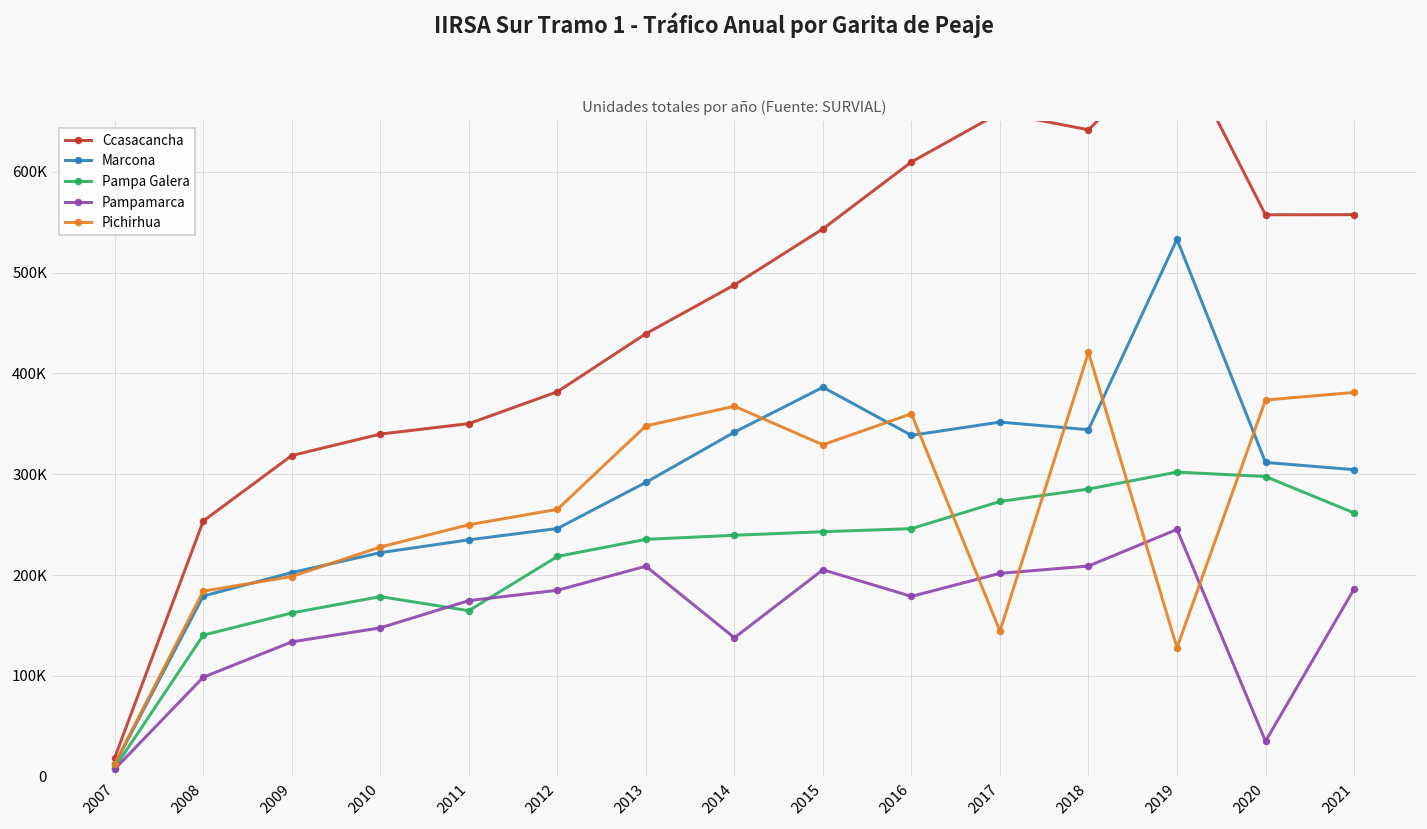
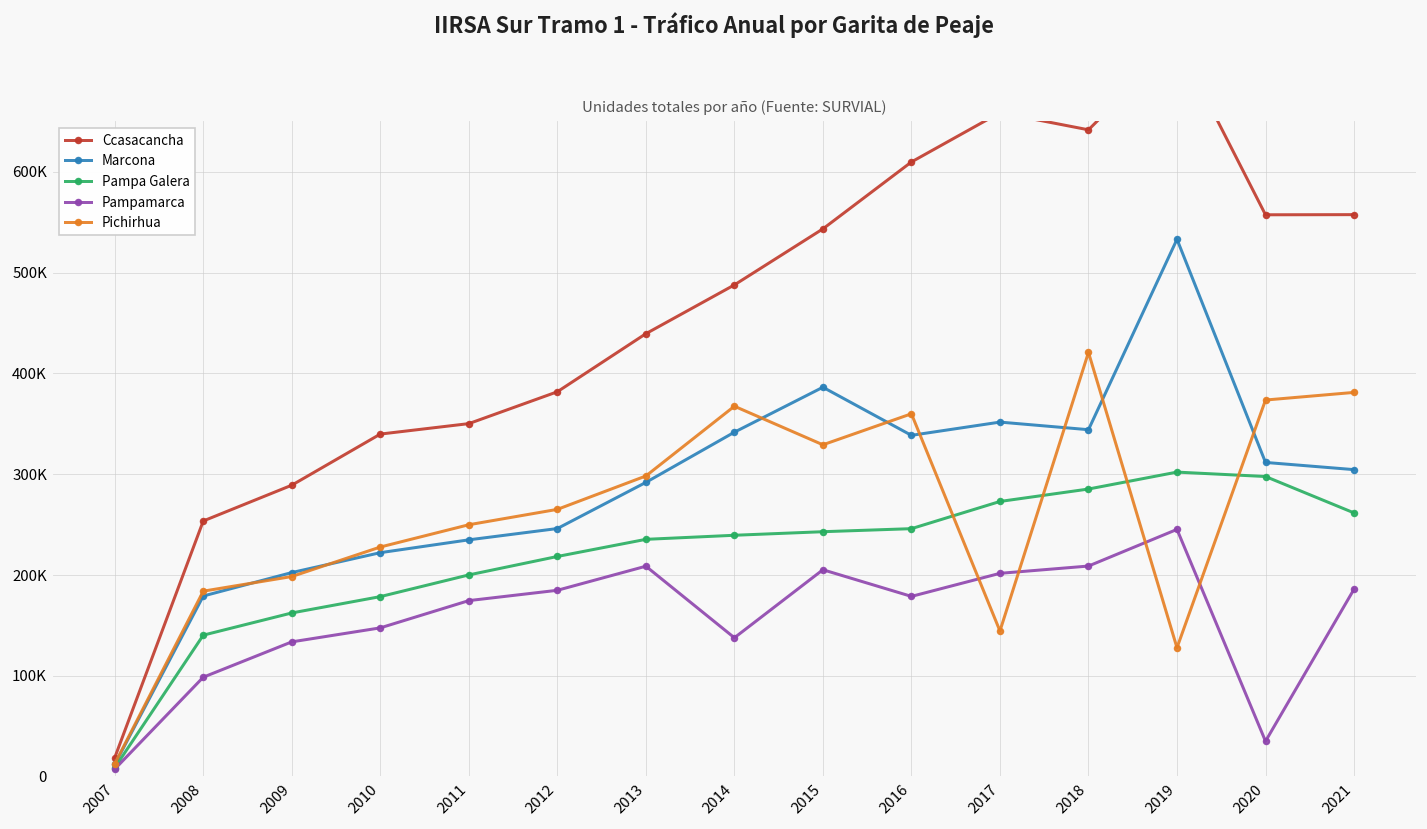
  {
    "Ccasacancha": {
      "2007": 20000,
      "2008": 250000,
-     "2009": 320000,
+     "2009": 290000,
      "2010": 340000,
      "2011": 350000,
      "2012": 380000,
      "2013": 440000,
      "2014": 490000,
      "2015": 540000,
      "2016": 610000,
      "2018": 640000,
      "2020": 560000,
      "2021": 560000
    },
    "Marcona": {
      "2008": 180000,
      "2009": 200000,
      "2010": 220000,
      "2011": 230000,
      "2012": 250000,
      "2013": 290000,
      "2014": 340000,
      "2015": 390000,
      "2016": 340000,
      "2017": 350000,
      "2018": 340000,
      "2019": 530000,
      "2020": 310000,
      "2021": 300000
    },
    "Pampa Galera": {
      "2008": 140000,
      "2009": 160000,
      "2010": 180000,
-     "2011": 160000,
+     "2011": 200000,
      "2012": 220000,
      "2013": 240000,
      "2014": 240000,
      "2015": 240000,
      "2016": 250000,
      "2017": 270000,
      "2018": 290000,
      "2019": 300000,
      "2020": 300000,
      "2021": 260000
    },
    "Pampamarca": {
      "2008": 100000,
      "2009": 130000,
      "2010": 150000,
      "2011": 170000,
      "2012": 180000,
      "2013": 210000,
      "2014": 140000,
      "2015": 210000,
      "2016": 180000,
      "2017": 200000,
      "2018": 210000,
      "2019": 250000,
      "2020": 30000,
      "2021": 190000
    },
    "Pichirhua": {
      "2008": 180000,
      "2009": 200000,
      "2010": 230000,
      "2011": 250000,
      "2012": 260000,
-     "2013": 350000,
+     "2013": 300000,
      "2014": 370000,
      "2015": 330000,
      "2016": 360000,
      "2017": 140000,
      "2018": 420000,
      "2019": 130000,
      "2020": 370000,
      "2021": 380000
    }
  }
